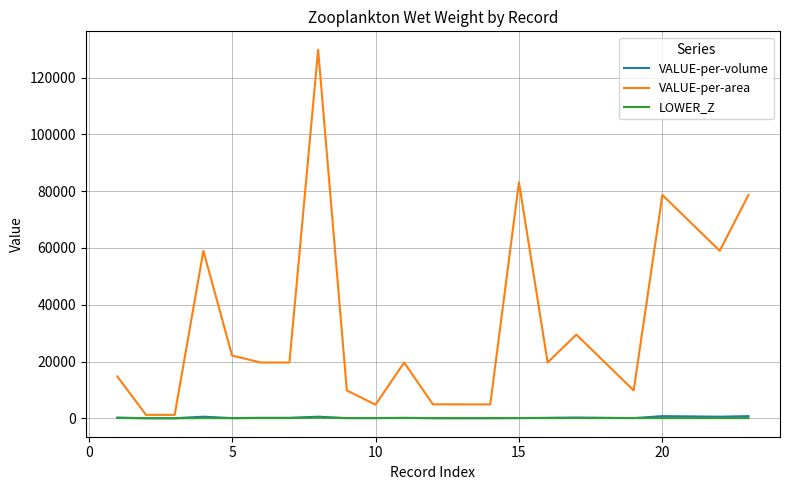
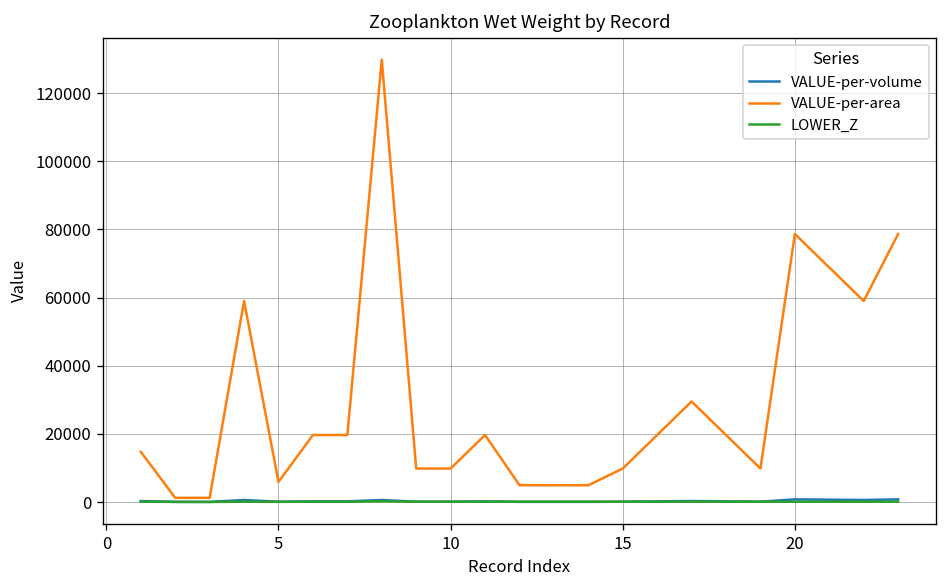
  {
    "VALUE-per-area": {
-     "5": 22000,
-     "10": 5000,
-     "15": 83000,
+     "5": 6000,
+     "10": 10000,
+     "15": 10000,
      "20": 79000
    }
  }
